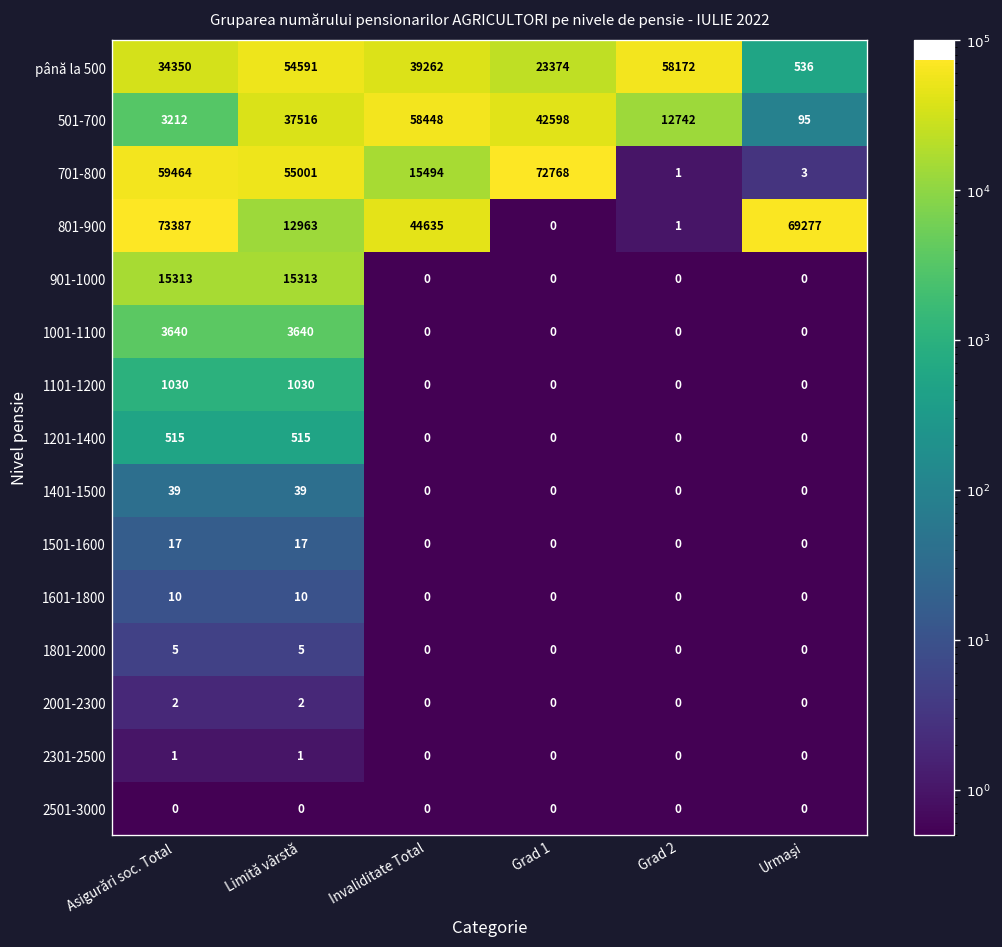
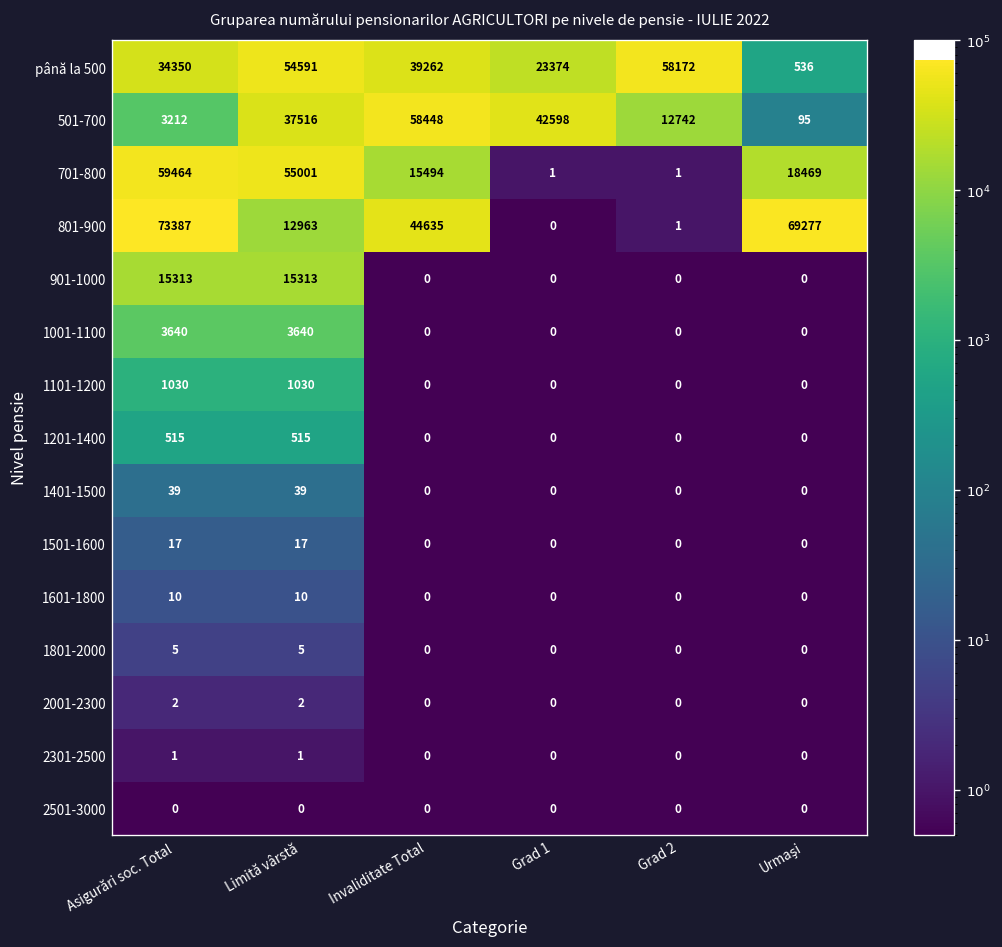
  {
    "până la 500": {
      "Asigurări soc. Total": 34350,
      "Limită vârstă": 54591,
      "Invaliditate Total": 39262,
      "Grad 1": 23374,
      "Grad 2": 58172,
      "Urmaşi": 536
    },
    "501-700": {
      "Asigurări soc. Total": 3212,
      "Limită vârstă": 37516,
      "Invaliditate Total": 58448,
      "Grad 1": 42598,
      "Grad 2": 12742,
      "Urmaşi": 95
    },
    "701-800": {
      "Asigurări soc. Total": 59464,
      "Limită vârstă": 55001,
      "Invaliditate Total": 15494,
-     "Grad 1": 72768,
+     "Grad 1": 1,
      "Grad 2": 1,
-     "Urmaşi": 3
+     "Urmaşi": 18469
    },
    "801-900": {
      "Asigurări soc. Total": 73387,
      "Limită vârstă": 12963,
      "Invaliditate Total": 44635,
      "Grad 1": 0,
      "Grad 2": 1,
      "Urmaşi": 69277
    },
    "901-1000": {
      "Asigurări soc. Total": 15313,
      "Limită vârstă": 15313,
      "Invaliditate Total": 0,
      "Grad 1": 0,
      "Grad 2": 0,
      "Urmaşi": 0
    },
    "1001-1100": {
      "Asigurări soc. Total": 3640,
      "Limită vârstă": 3640,
      "Invaliditate Total": 0,
      "Grad 1": 0,
      "Grad 2": 0,
      "Urmaşi": 0
    },
    "1101-1200": {
      "Asigurări soc. Total": 1030,
      "Limită vârstă": 1030,
      "Invaliditate Total": 0,
      "Grad 1": 0,
      "Grad 2": 0,
      "Urmaşi": 0
    },
    "1201-1400": {
      "Asigurări soc. Total": 515,
      "Limită vârstă": 515,
      "Invaliditate Total": 0,
      "Grad 1": 0,
      "Grad 2": 0,
      "Urmaşi": 0
    },
    "1401-1500": {
      "Asigurări soc. Total": 39,
      "Limită vârstă": 39,
      "Invaliditate Total": 0,
      "Grad 1": 0,
      "Grad 2": 0,
      "Urmaşi": 0
    },
    "1501-1600": {
      "Asigurări soc. Total": 17,
      "Limită vârstă": 17,
      "Invaliditate Total": 0,
      "Grad 1": 0,
      "Grad 2": 0,
      "Urmaşi": 0
    },
    "1601-1800": {
      "Asigurări soc. Total": 10,
      "Limită vârstă": 10,
      "Invaliditate Total": 0,
      "Grad 1": 0,
      "Grad 2": 0,
      "Urmaşi": 0
    },
    "1801-2000": {
      "Asigurări soc. Total": 5,
      "Limită vârstă": 5,
      "Invaliditate Total": 0,
      "Grad 1": 0,
      "Grad 2": 0,
      "Urmaşi": 0
    },
    "2001-2300": {
      "Asigurări soc. Total": 2,
      "Limită vârstă": 2,
      "Invaliditate Total": 0,
      "Grad 1": 0,
      "Grad 2": 0,
      "Urmaşi": 0
    },
    "2301-2500": {
      "Asigurări soc. Total": 1,
      "Limită vârstă": 1,
      "Invaliditate Total": 0,
      "Grad 1": 0,
      "Grad 2": 0,
      "Urmaşi": 0
    },
    "2501-3000": {
      "Asigurări soc. Total": 0,
      "Limită vârstă": 0,
      "Invaliditate Total": 0,
      "Grad 1": 0,
      "Grad 2": 0,
      "Urmaşi": 0
    }
  }
